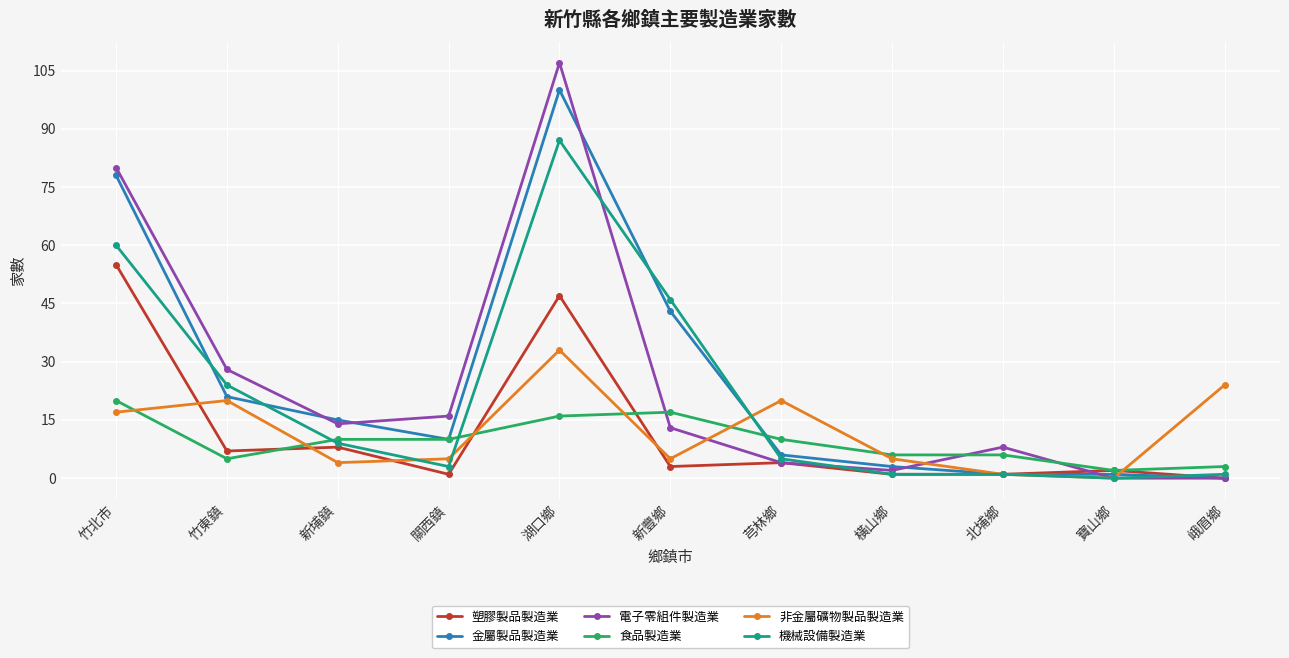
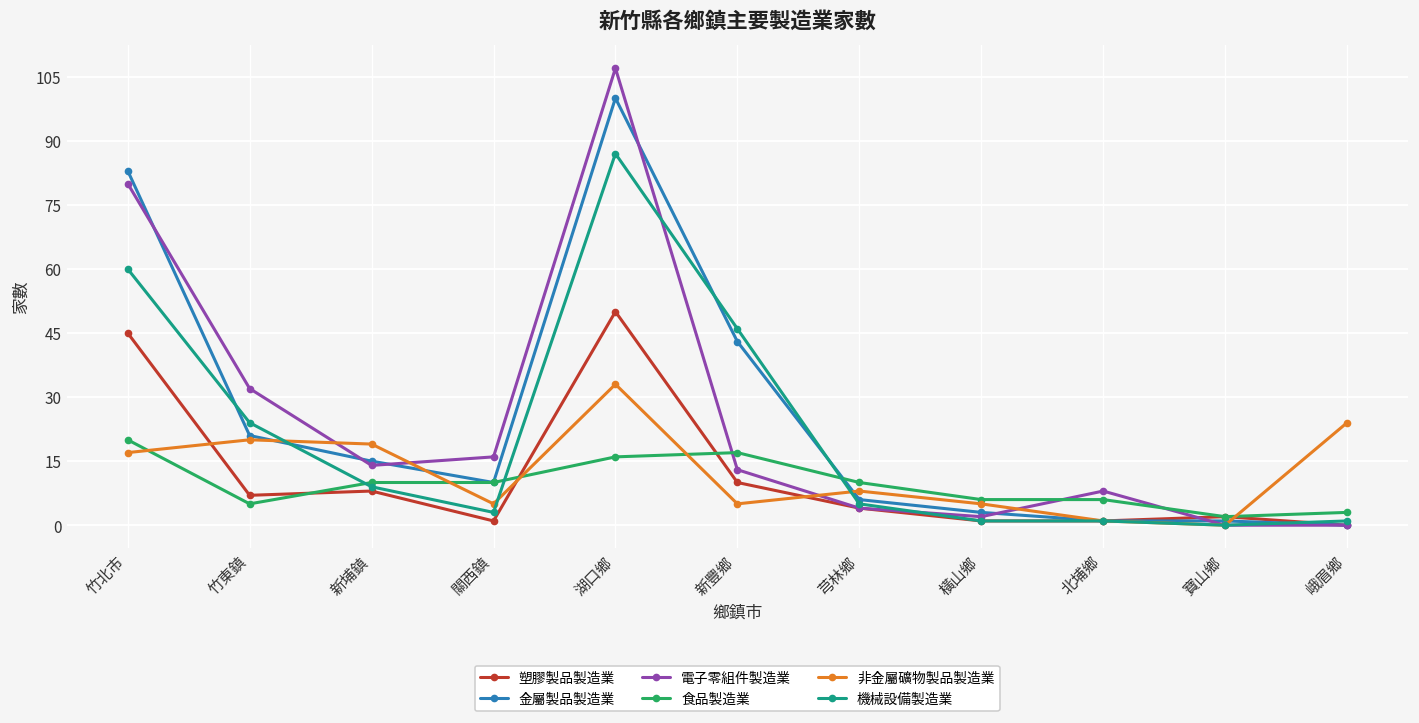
  {
    "塑膠製品製造業": {
-     "竹北市": 55,
+     "竹北市": 45,
      "竹東鎮": 7,
      "新埔鎮": 8,
      "關西鎮": 1,
-     "湖口鄉": 47,
-     "新豐鄉": 3
+     "湖口鄉": 50,
+     "新豐鄉": 10
    },
    "金屬製品製造業": {
-     "竹北市": 78,
+     "竹北市": 83,
      "竹東鎮": 21,
      "新埔鎮": 15,
      "湖口鄉": 100,
      "新豐鄉": 43,
      "芎林鄉": 6,
      "橫山鄉": 3,
      "寶山鄉": 1
    },
    "電子零組件製造業": {
      "竹北市": 80,
-     "竹東鎮": 28,
+     "竹東鎮": 32,
      "新埔鎮": 14,
      "關西鎮": 16,
      "湖口鄉": 107,
      "新豐鄉": 13,
      "橫山鄉": 2,
      "北埔鄉": 8
    },
    "非金屬礦物製品製造業": {
      "竹北市": 17,
      "竹東鎮": 20,
-     "新埔鎮": 4,
+     "新埔鎮": 19,
      "關西鎮": 5,
      "湖口鄉": 33,
      "新豐鄉": 5,
-     "芎林鄉": 20,
+     "芎林鄉": 8,
      "橫山鄉": 5,
      "峨眉鄉": 24
    }
  }
